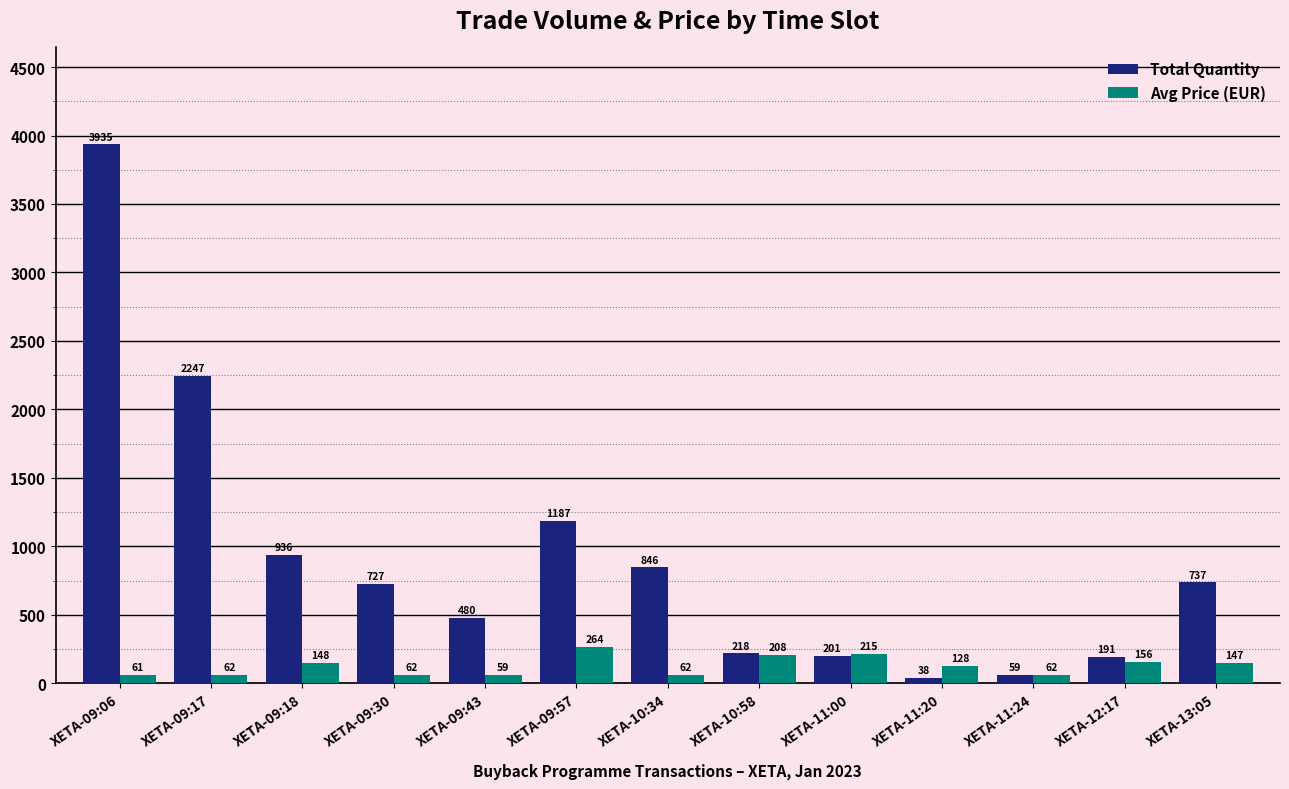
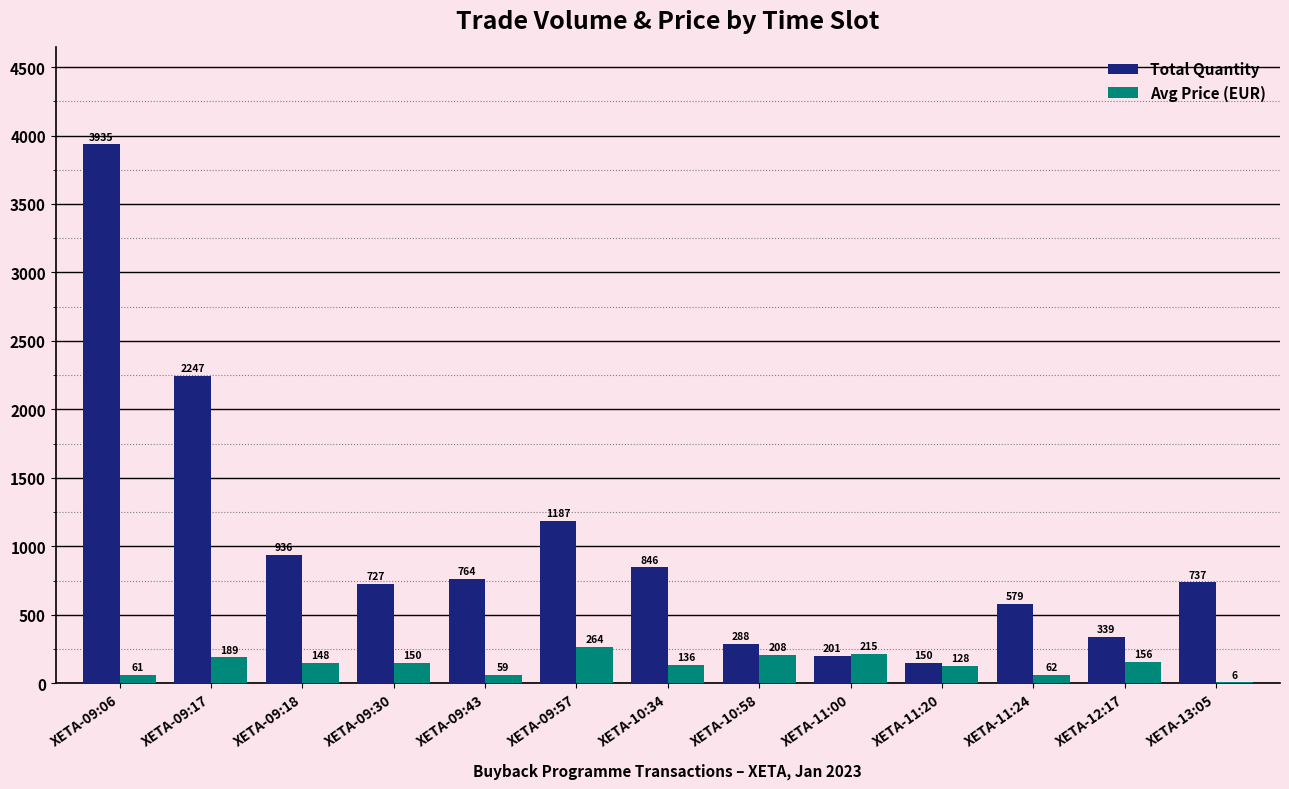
  {
    "Total Quantity": {
      "XETA-09:06": 3935,
      "XETA-09:17": 2247,
      "XETA-09:18": 936,
      "XETA-09:30": 727,
-     "XETA-09:43": 480,
+     "XETA-09:43": 764,
      "XETA-09:57": 1187,
      "XETA-10:34": 846,
-     "XETA-10:58": 218,
+     "XETA-10:58": 288,
      "XETA-11:00": 201,
-     "XETA-11:20": 38,
-     "XETA-11:24": 59,
-     "XETA-12:17": 191,
+     "XETA-11:20": 150,
+     "XETA-11:24": 579,
+     "XETA-12:17": 339,
      "XETA-13:05": 737
    },
    "Avg Price (EUR)": {
      "XETA-09:06": 61,
-     "XETA-09:17": 62,
+     "XETA-09:17": 189,
      "XETA-09:18": 148,
-     "XETA-09:30": 62,
+     "XETA-09:30": 150,
      "XETA-09:43": 59,
      "XETA-09:57": 264,
-     "XETA-10:34": 62,
+     "XETA-10:34": 136,
      "XETA-10:58": 208,
      "XETA-11:00": 215,
      "XETA-11:20": 128,
      "XETA-11:24": 62,
      "XETA-12:17": 156,
-     "XETA-13:05": 147
+     "XETA-13:05": 6
    }
  }
